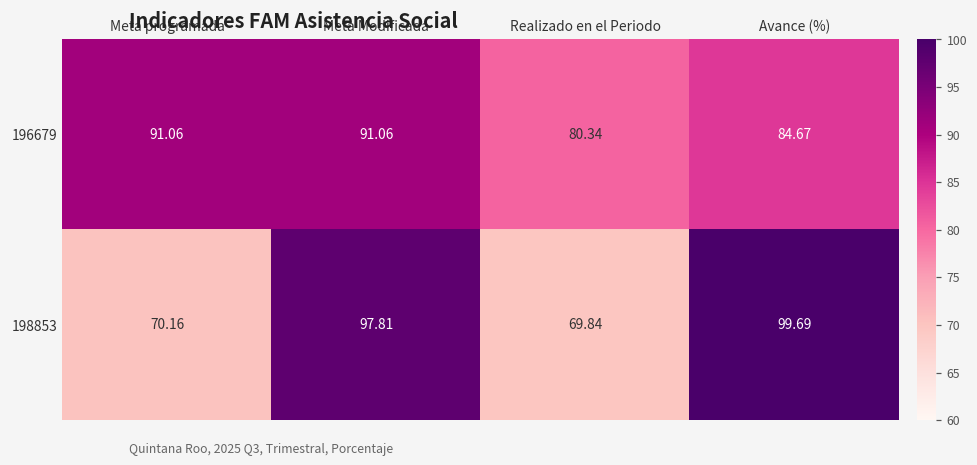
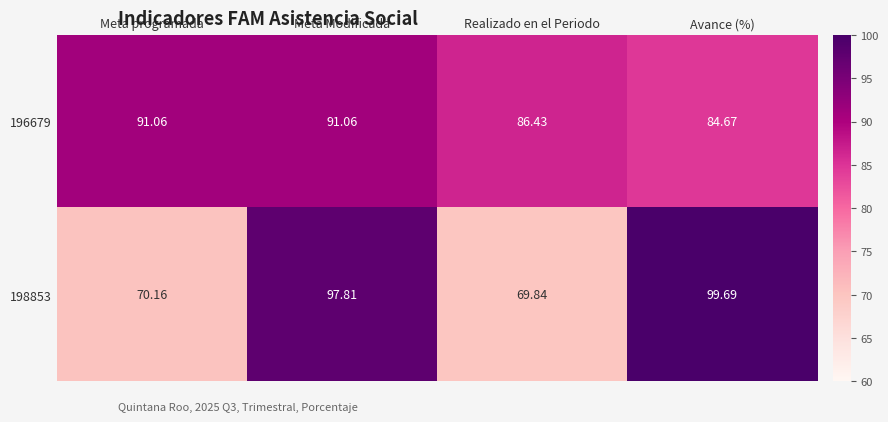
  {
    "196679": {
      "Meta programada": 91.06,
      "Meta Modificada": 91.06,
-     "Realizado en el Periodo": 80.34,
+     "Realizado en el Periodo": 86.43,
      "Avance (%)": 84.67
    },
    "198853": {
      "Meta programada": 70.16,
      "Meta Modificada": 97.81,
      "Realizado en el Periodo": 69.84,
      "Avance (%)": 99.69
    }
  }
